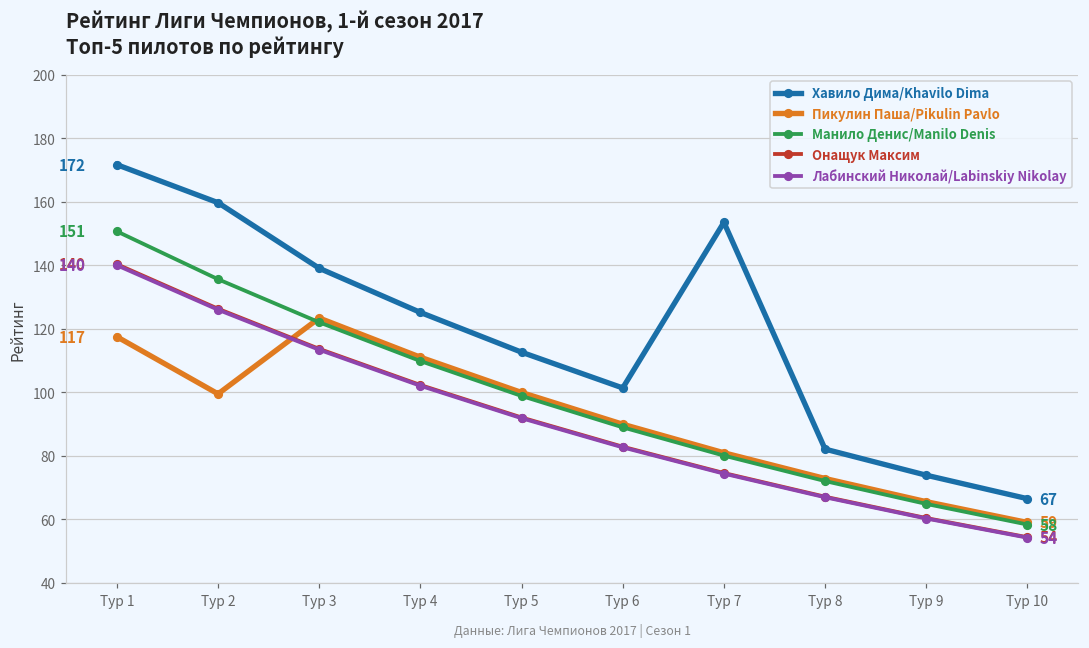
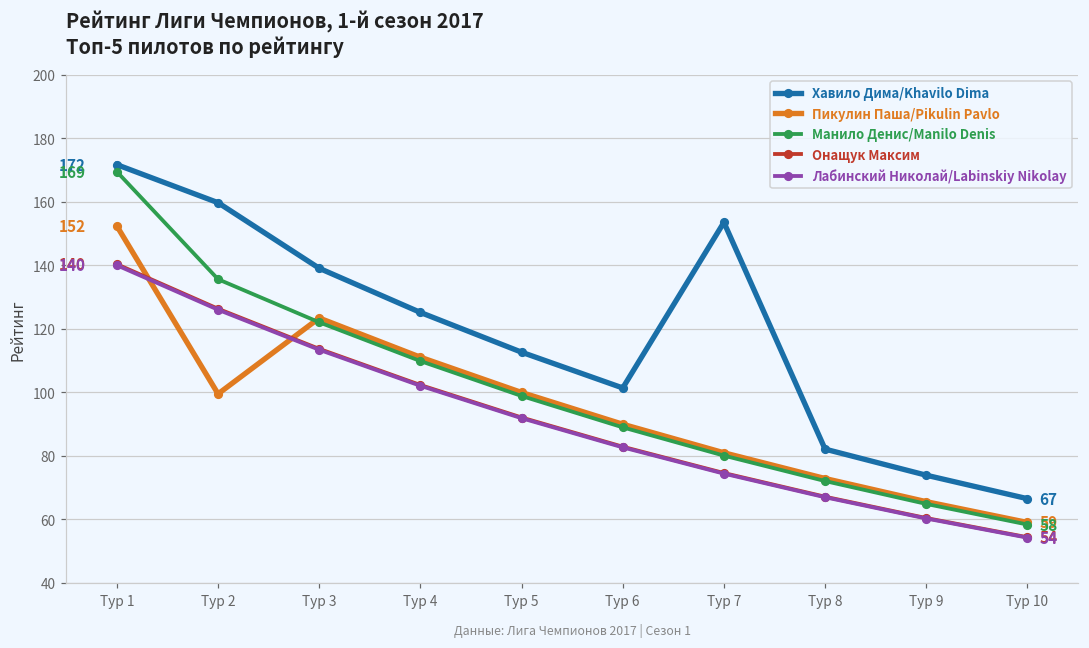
  {
    "Хавило Дима/Khavilo Dima": {
      "Тур 10": 67
    },
    "Пикулин Паша/Pikulin Pavlo": {
-     "Тур 1": 117
+     "Тур 1": 152
    },
    "Манило Денис/Manilo Denis": {
-     "Тур 1": 151
+     "Тур 1": 169
    }
  }
